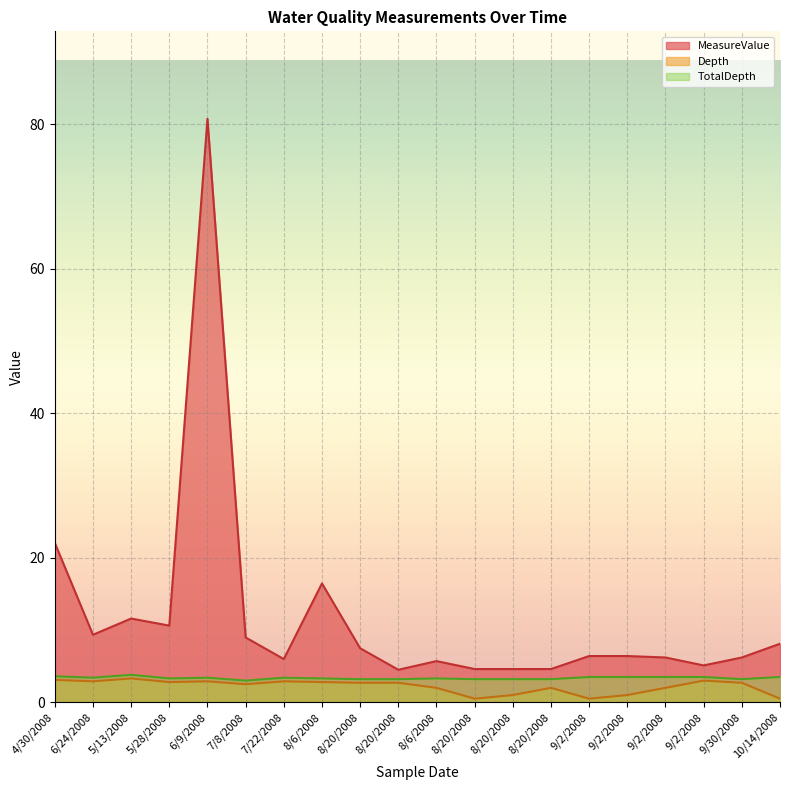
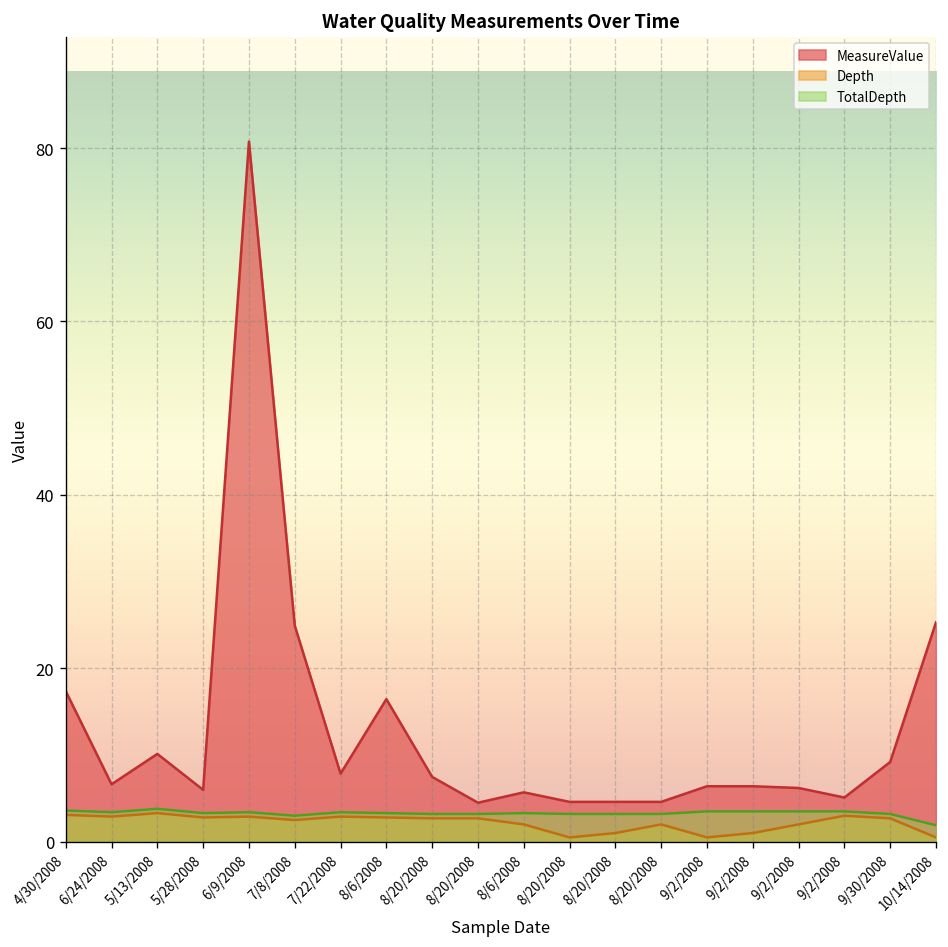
  {
    "MeasureValue": {
-     "4/30/2008": 22,
-     "6/24/2008": 9,
-     "5/13/2008": 12,
-     "5/28/2008": 11,
+     "4/30/2008": 17,
+     "6/24/2008": 7,
+     "5/13/2008": 10,
+     "5/28/2008": 6,
      "6/9/2008": 81,
-     "7/8/2008": 9,
-     "7/22/2008": 6,
-     "9/30/2008": 6,
-     "10/14/2008": 8
+     "7/8/2008": 25,
+     "7/22/2008": 8,
+     "9/30/2008": 9,
+     "10/14/2008": 25
    },
    "Depth": {
      "4/30/2008": 3,
      "6/24/2008": 3,
      "5/13/2008": 3,
      "5/28/2008": 3,
      "6/9/2008": 3,
      "7/8/2008": 3,
      "7/22/2008": 3,
      "9/30/2008": 3,
      "10/14/2008": 1
    },
    "TotalDepth": {
      "4/30/2008": 4,
      "6/24/2008": 3,
      "5/13/2008": 4,
      "5/28/2008": 3,
      "6/9/2008": 3,
      "7/8/2008": 3,
      "7/22/2008": 3,
      "9/30/2008": 3,
-     "10/14/2008": 4
+     "10/14/2008": 2
    }
  }
